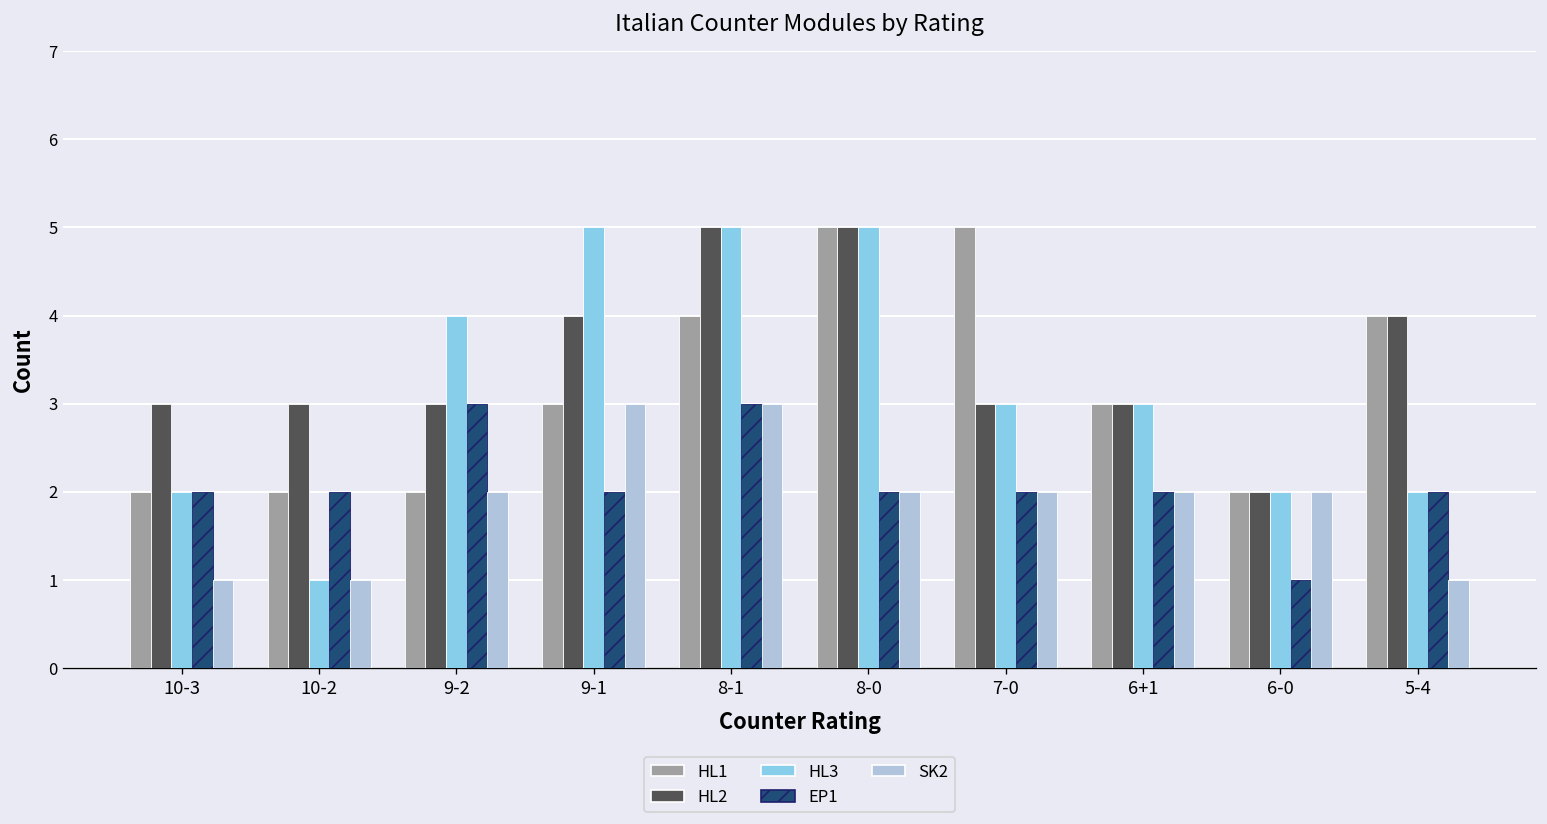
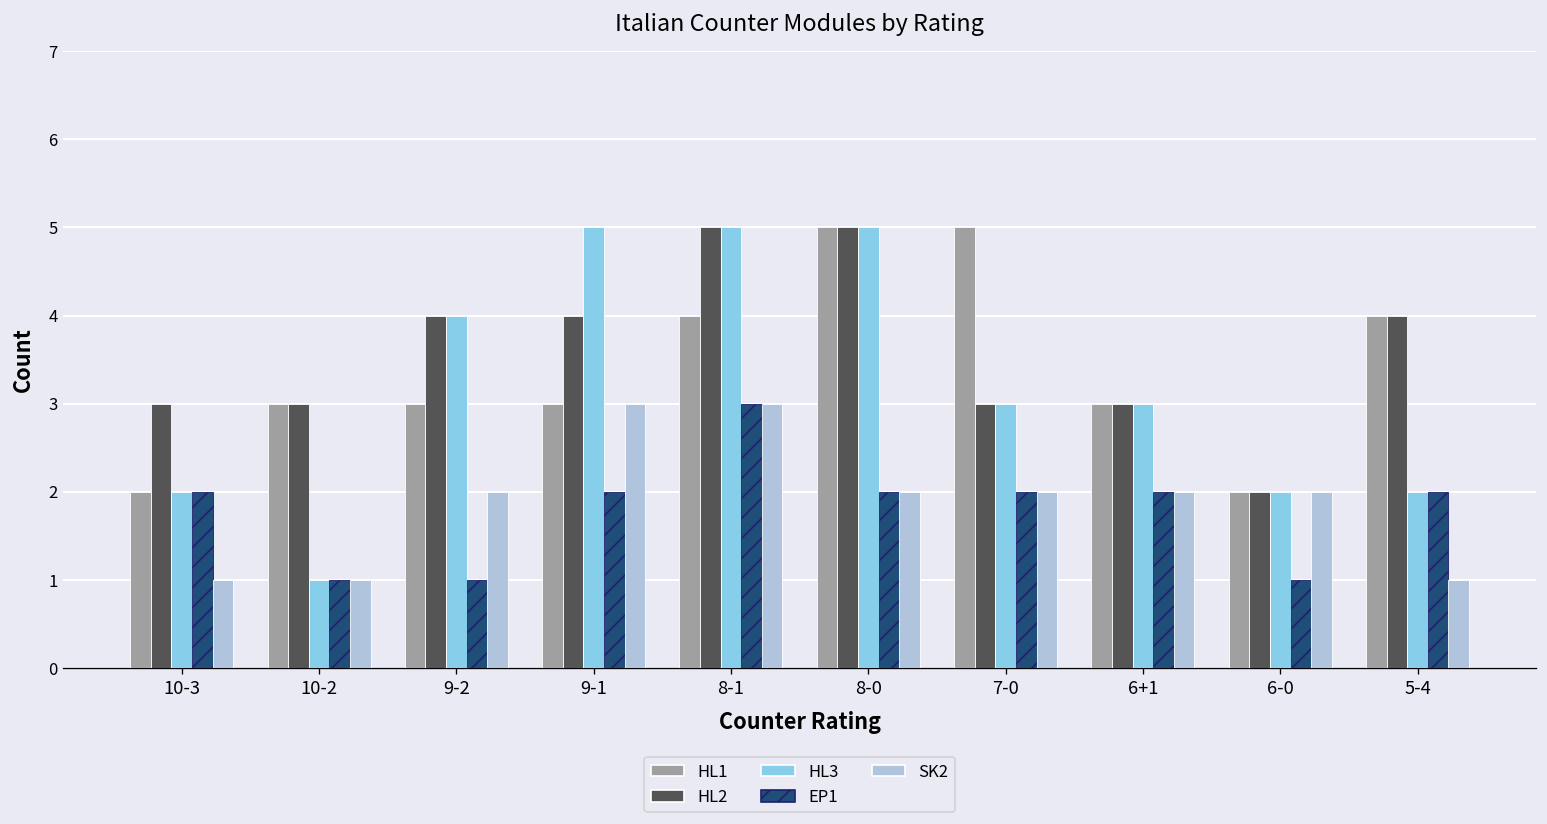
  {
    "HL1": {
      "10-3": 2,
-     "10-2": 2,
-     "9-2": 2,
+     "10-2": 3,
+     "9-2": 3,
      "9-1": 3,
      "8-1": 4,
      "8-0": 5,
      "7-0": 5,
      "6+1": 3,
      "6-0": 2,
      "5-4": 4
    },
    "HL2": {
      "10-3": 3,
      "10-2": 3,
-     "9-2": 3,
+     "9-2": 4,
      "9-1": 4,
      "8-1": 5,
      "8-0": 5,
      "7-0": 3,
      "6+1": 3,
      "6-0": 2,
      "5-4": 4
    },
    "EP1": {
      "10-3": 2,
-     "10-2": 2,
-     "9-2": 3,
+     "10-2": 1,
+     "9-2": 1,
      "9-1": 2,
      "8-1": 3,
      "8-0": 2,
      "7-0": 2,
      "6+1": 2,
      "6-0": 1,
      "5-4": 2
    }
  }
